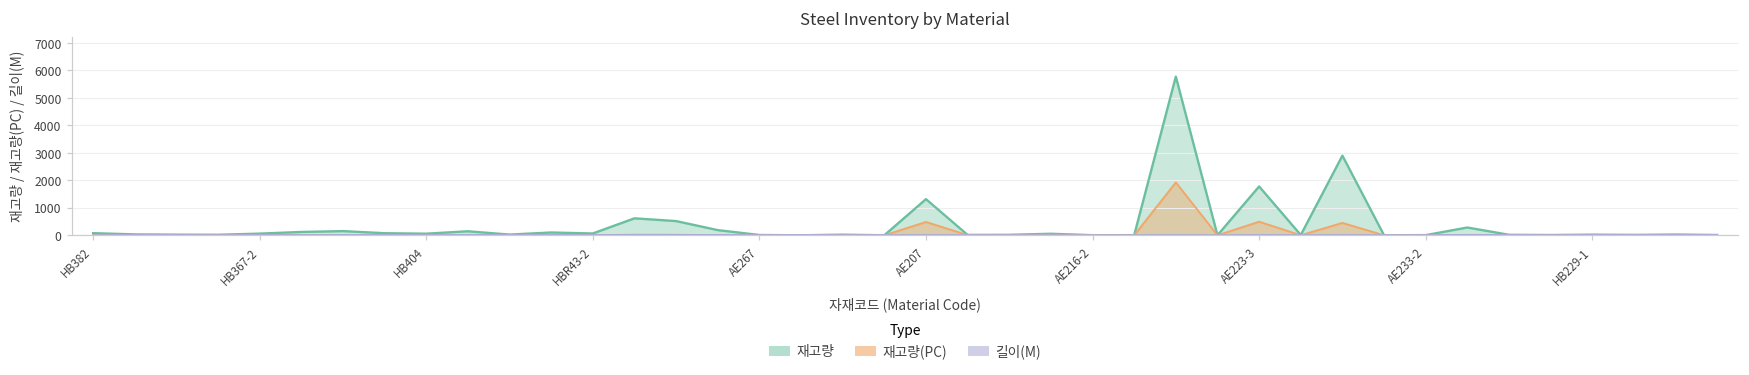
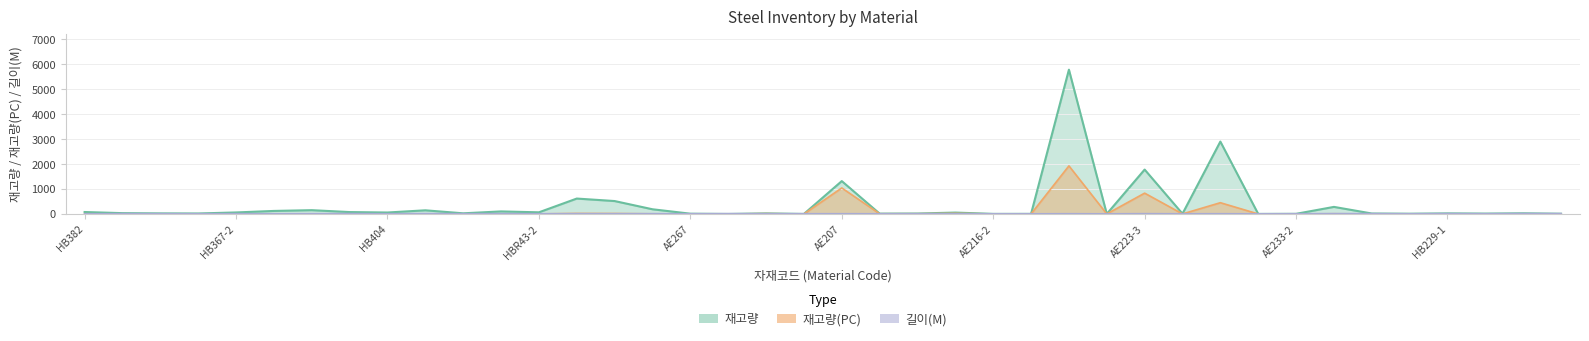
  {
    "재고량(PC)": {
-     "AE207": 500,
-     "AE223-3": 500
+     "AE207": 1000,
+     "AE223-3": 800
    }
  }
